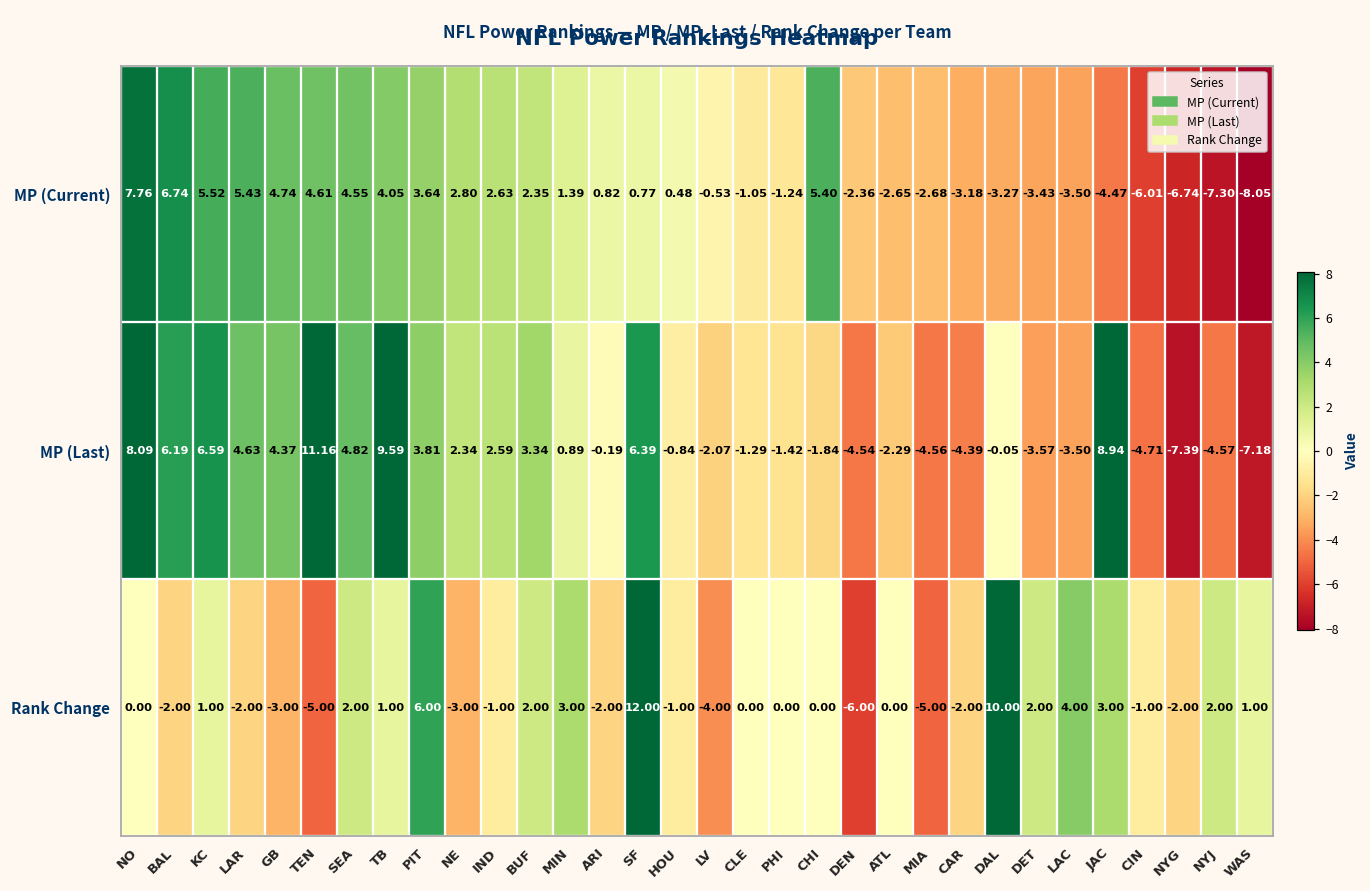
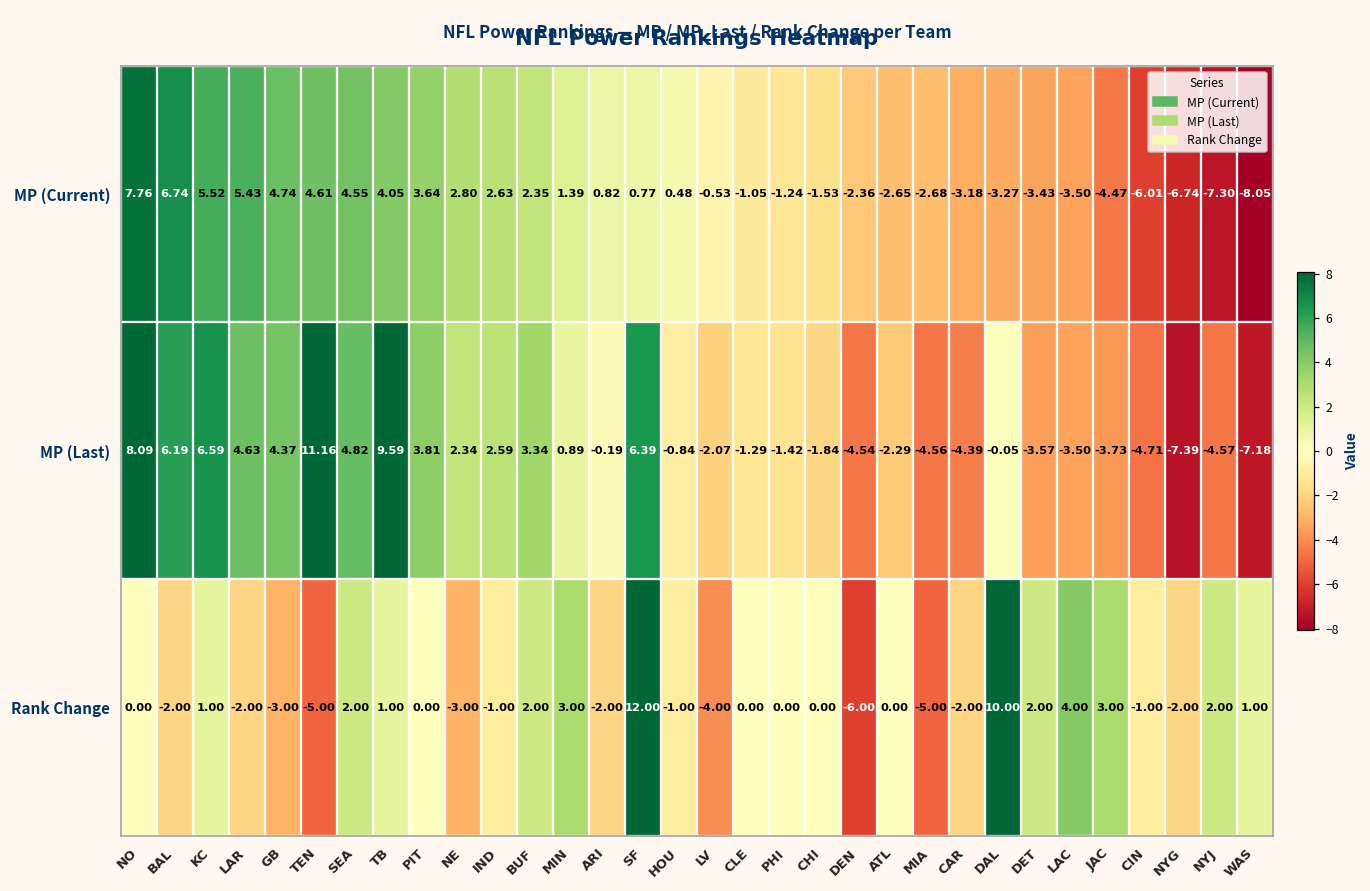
  {
    "MP (Current)": {
      "NO": 7.76,
      "BAL": 6.74,
      "KC": 5.52,
      "LAR": 5.43,
      "GB": 4.74,
      "TEN": 4.61,
      "SEA": 4.55,
      "TB": 4.05,
      "PIT": 3.64,
      "NE": 2.80,
      "IND": 2.63,
      "BUF": 2.35,
      "MIN": 1.39,
      "ARI": 0.82,
      "SF": 0.77,
      "HOU": 0.48,
      "LV": -0.53,
      "CLE": -1.05,
      "PHI": -1.24,
-     "CHI": 5.40,
+     "CHI": -1.53,
      "DEN": -2.36,
      "ATL": -2.65,
      "MIA": -2.68,
      "CAR": -3.18,
      "DAL": -3.27,
      "DET": -3.43,
      "LAC": -3.50,
      "JAC": -4.47,
      "CIN": -6.01,
      "NYG": -6.74,
      "NYJ": -7.30,
      "WAS": -8.05
    },
    "MP (Last)": {
      "NO": 8.09,
      "BAL": 6.19,
      "KC": 6.59,
      "LAR": 4.63,
      "GB": 4.37,
      "TEN": 11.16,
      "SEA": 4.82,
      "TB": 9.59,
      "PIT": 3.81,
      "NE": 2.34,
      "IND": 2.59,
      "BUF": 3.34,
      "MIN": 0.89,
      "ARI": -0.19,
      "SF": 6.39,
      "HOU": -0.84,
      "LV": -2.07,
      "CLE": -1.29,
      "PHI": -1.42,
      "CHI": -1.84,
      "DEN": -4.54,
      "ATL": -2.29,
      "MIA": -4.56,
      "CAR": -4.39,
      "DAL": -0.05,
      "DET": -3.57,
      "LAC": -3.50,
-     "JAC": 8.94,
+     "JAC": -3.73,
      "CIN": -4.71,
      "NYG": -7.39,
      "NYJ": -4.57,
      "WAS": -7.18
    },
    "Rank Change": {
      "NO": 0.00,
      "BAL": -2.00,
      "KC": 1.00,
      "LAR": -2.00,
      "GB": -3.00,
      "TEN": -5.00,
      "SEA": 2.00,
      "TB": 1.00,
-     "PIT": 6.00,
+     "PIT": 0.00,
      "NE": -3.00,
      "IND": -1.00,
      "BUF": 2.00,
      "MIN": 3.00,
      "ARI": -2.00,
      "SF": 12.00,
      "HOU": -1.00,
      "LV": -4.00,
      "CLE": 0.00,
      "PHI": 0.00,
      "CHI": 0.00,
      "DEN": -6.00,
      "ATL": 0.00,
      "MIA": -5.00,
      "CAR": -2.00,
      "DAL": 10.00,
      "DET": 2.00,
      "LAC": 4.00,
      "JAC": 3.00,
      "CIN": -1.00,
      "NYG": -2.00,
      "NYJ": 2.00,
      "WAS": 1.00
    }
  }
